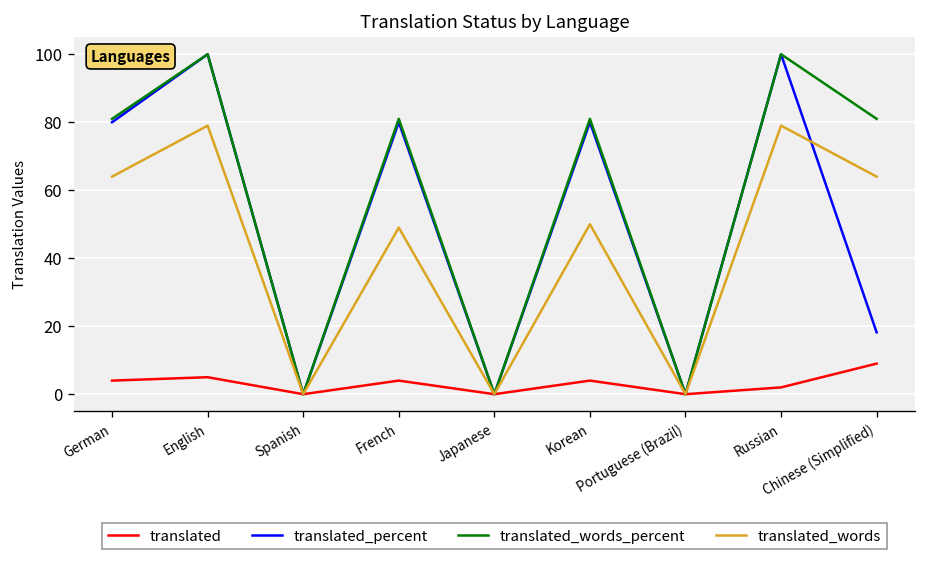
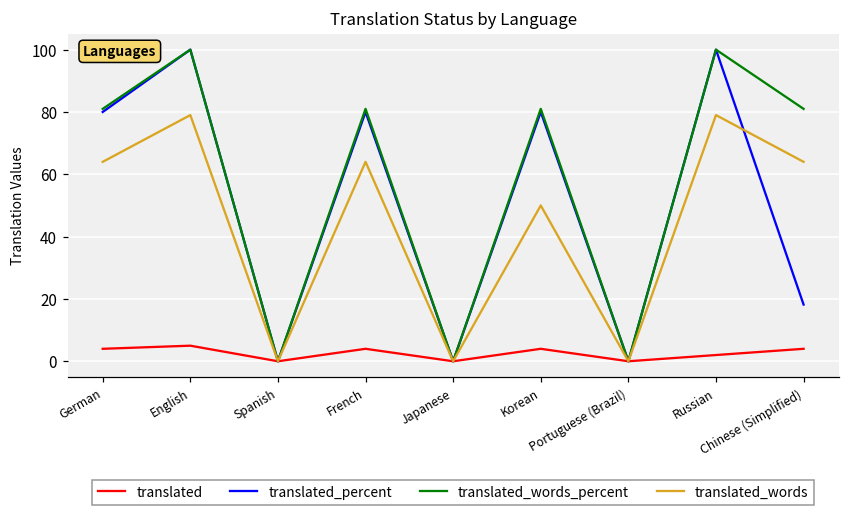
  {
    "translated": {
      "German": 4,
      "English": 5,
      "French": 4,
      "Korean": 4,
      "Russian": 2,
-     "Chinese (Simplified)": 9
+     "Chinese (Simplified)": 4
    },
    "translated_percent": {
      "German": 80,
      "French": 80,
      "Korean": 80,
      "Chinese (Simplified)": 18
    },
    "translated_words_percent": {
      "German": 81,
      "French": 81,
      "Korean": 81,
      "Chinese (Simplified)": 81
    },
    "translated_words": {
      "German": 64,
      "English": 79,
-     "French": 49,
+     "French": 64,
      "Korean": 50,
      "Russian": 79,
      "Chinese (Simplified)": 64
    }
  }
